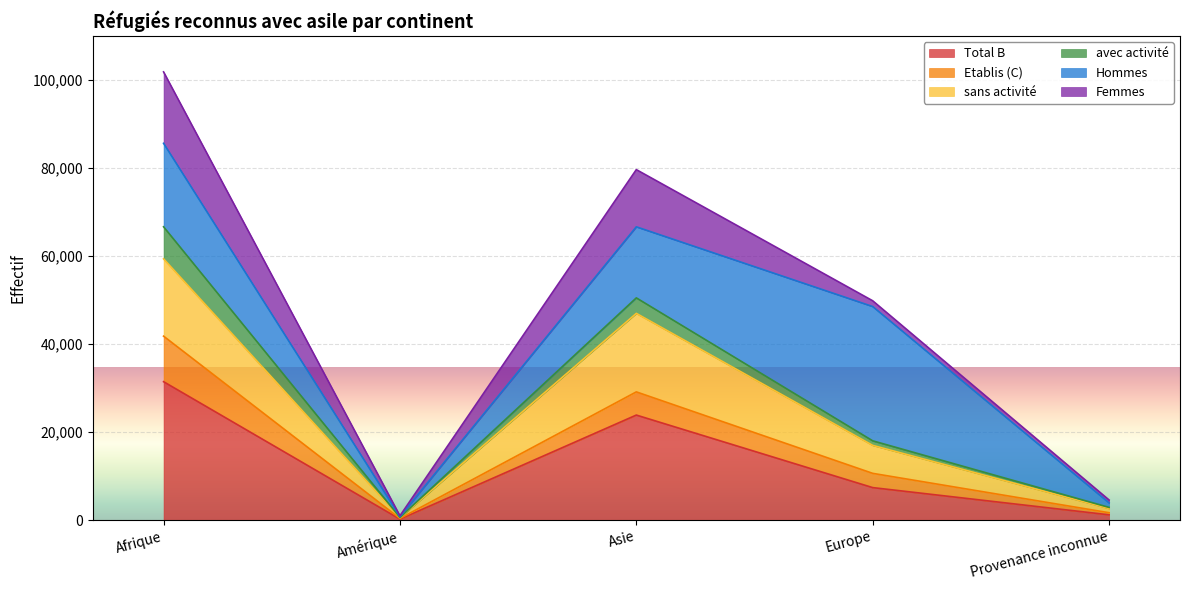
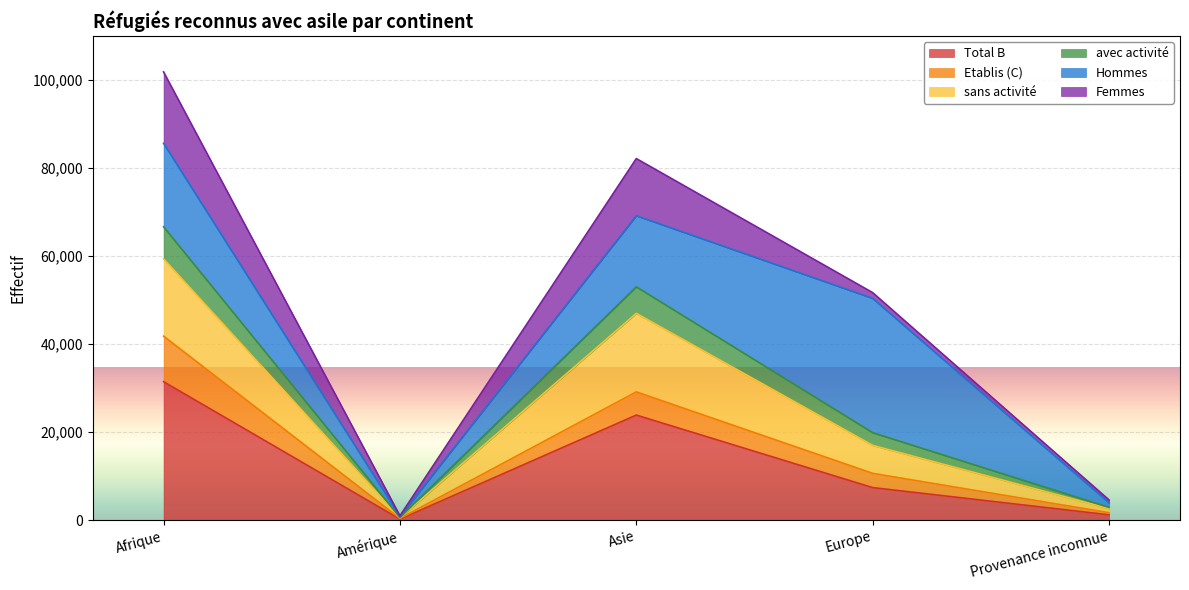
  {
    "Total B": {
      "Afrique": "31,000",
      "Asie": "24,000",
      "Europe": "7,000"
    },
    "Etablis (C)": {
      "Afrique": "10,000",
      "Asie": "5,000",
      "Europe": "3,000"
    },
    "sans activité": {
      "Afrique": "18,000",
      "Asie": "18,000",
      "Europe": "6,000"
    },
    "avec activité": {
      "Afrique": "7,000",
-     "Asie": "4,000",
-     "Europe": "1,000"
+     "Asie": "6,000",
+     "Europe": "3,000"
    },
    "Hommes": {
      "Afrique": "19,000",
      "Asie": "16,000",
      "Europe": "31,000",
      "Provenance inconnue": "1,000"
    },
    "Femmes": {
      "Afrique": "16,000",
      "Asie": "13,000",
      "Europe": "1,000",
      "Provenance inconnue": "1,000"
    }
  }
